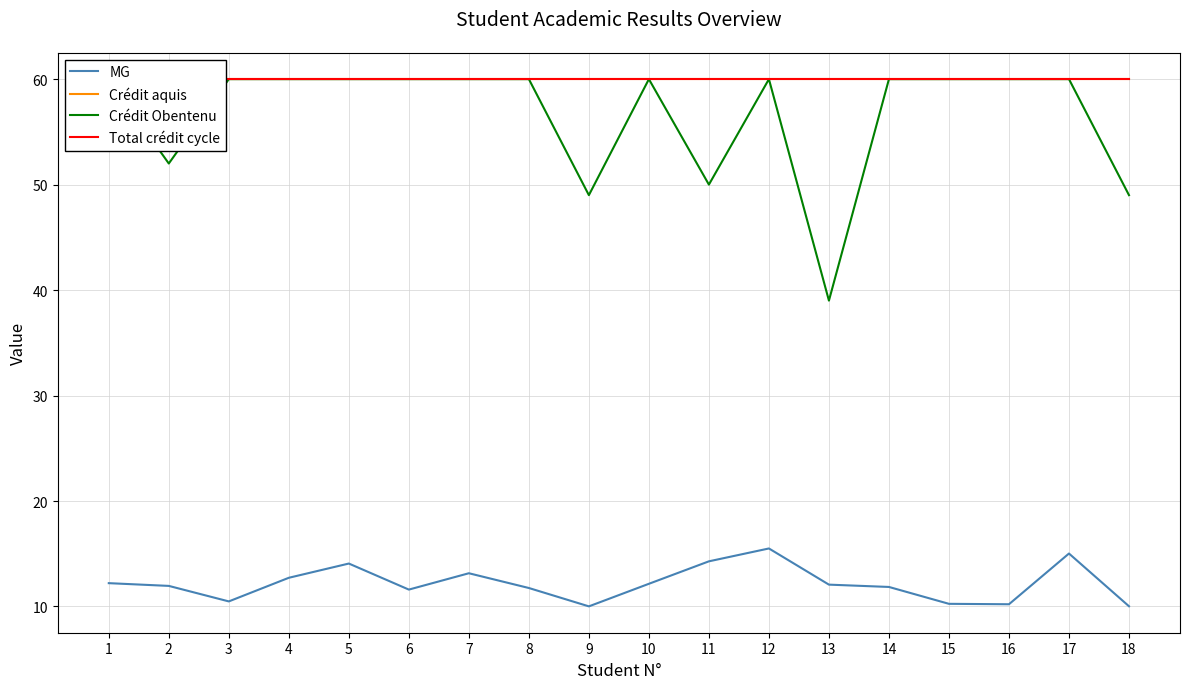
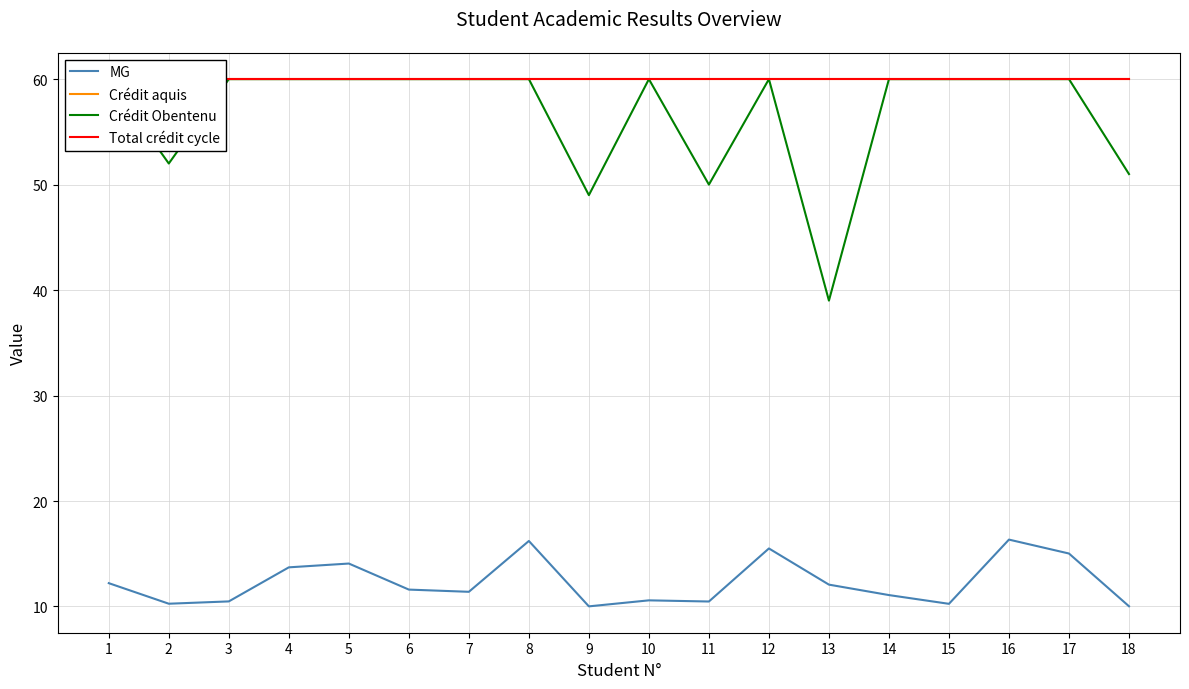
  {
    "MG": {
      "1": 12.2,
-     "2": 12.0,
+     "2": 10.3,
      "3": 10.5,
-     "4": 12.7,
+     "4": 13.7,
      "5": 14.1,
      "6": 11.6,
-     "7": 13.2,
-     "8": 11.8,
+     "7": 11.4,
+     "8": 16.2,
      "9": 10.0,
-     "10": 12.2,
-     "11": 14.3,
+     "10": 10.6,
+     "11": 10.5,
      "12": 15.5,
      "13": 12.1,
-     "14": 11.9,
+     "14": 11.1,
      "15": 10.3,
-     "16": 10.2,
+     "16": 16.3,
      "17": 15.0,
      "18": 10.0
    },
    "Total crédit cycle": {
      "9": 60.0,
      "11": 60.0,
      "13": 60.0,
      "18": 60.0
    },
    "Crédit Obentenu": {
      "2": 52,
      "9": 49,
      "11": 50,
      "13": 39,
-     "18": 49
+     "18": 51
    }
  }
